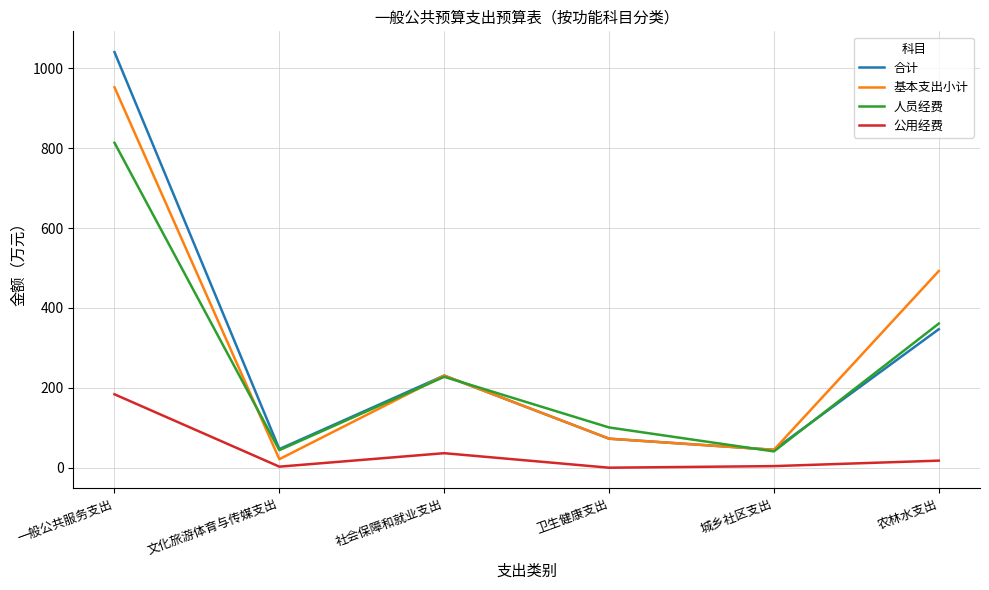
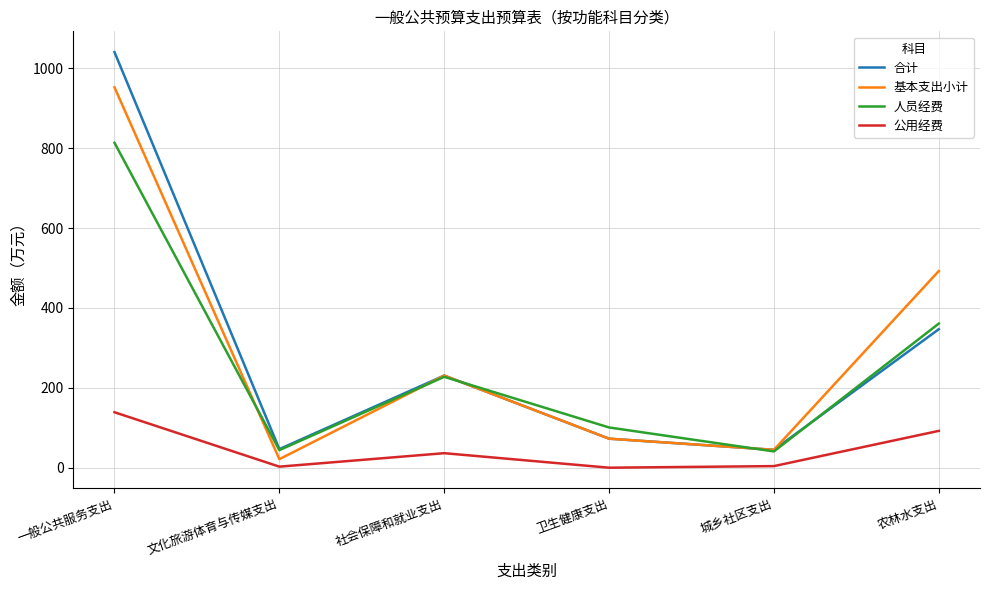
  {
    "合计": {
      "一般公共服务支出": 1040,
      "农林水支出": 350
    },
    "基本支出小计": {
      "一般公共服务支出": 950,
      "文化旅游体育与传媒支出": 20,
      "农林水支出": 490
    },
    "人员经费": {
      "一般公共服务支出": 810,
      "卫生健康支出": 100,
      "农林水支出": 360
    },
    "公用经费": {
-     "一般公共服务支出": 180,
+     "一般公共服务支出": 140,
      "文化旅游体育与传媒支出": 0,
      "社会保障和就业支出": 40,
      "卫生健康支出": 0,
      "城乡社区支出": 0,
-     "农林水支出": 20
+     "农林水支出": 90
    }
  }
